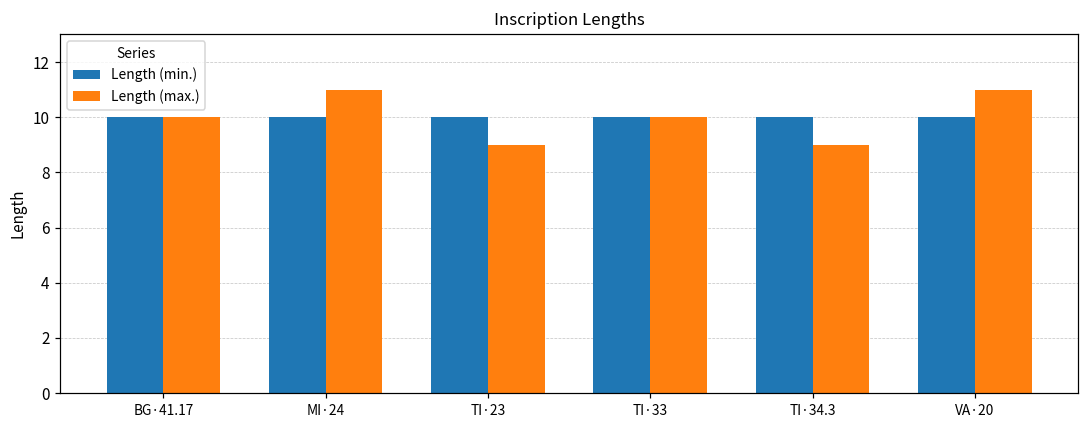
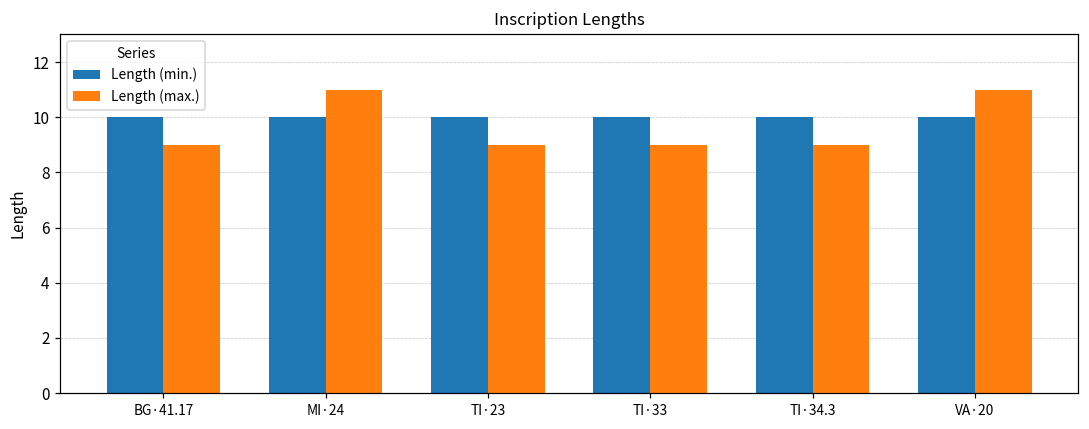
  {
    "Length (min.)": {
      "BG·41.17": 10,
      "MI·24": 10,
      "TI·23": 10,
      "TI·33": 10,
      "TI·34.3": 10,
      "VA·20": 10
    },
    "Length (max.)": {
-     "BG·41.17": 10,
+     "BG·41.17": 9,
      "MI·24": 11,
      "TI·23": 9,
-     "TI·33": 10,
+     "TI·33": 9,
      "TI·34.3": 9,
      "VA·20": 11
    }
  }
